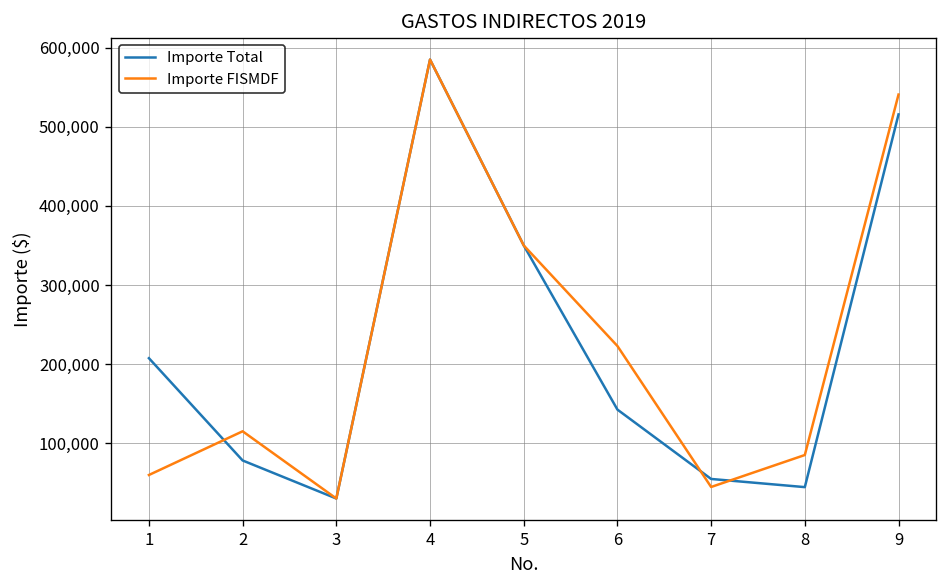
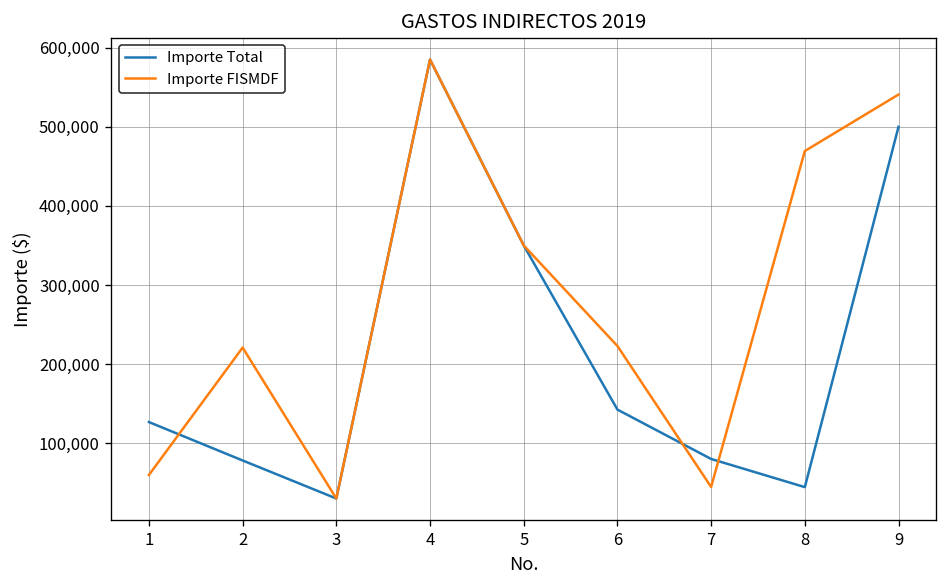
  {
    "Importe Total": {
-     "1": "210,000",
+     "1": "130,000",
      "2": "80,000",
      "6": "140,000",
-     "7": "50,000",
+     "7": "80,000",
      "8": "40,000",
-     "9": "520,000"
+     "9": "500,000"
    },
    "Importe FISMDF": {
      "1": "60,000",
-     "2": "120,000",
+     "2": "220,000",
      "6": "220,000",
      "7": "40,000",
-     "8": "90,000",
+     "8": "470,000",
      "9": "540,000"
    }
  }
